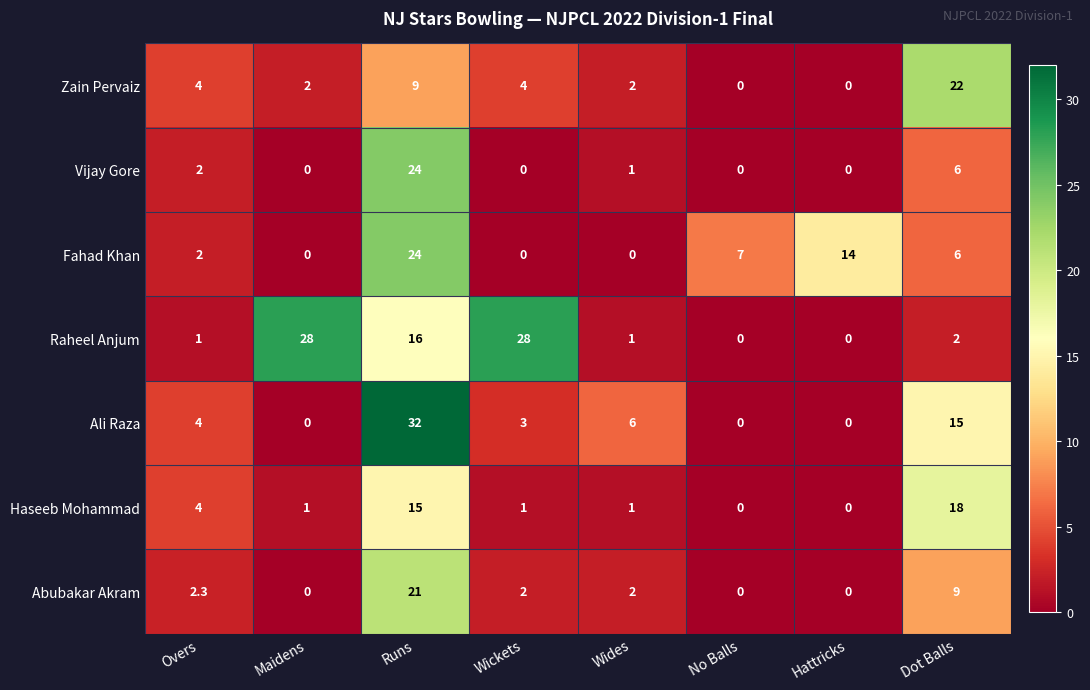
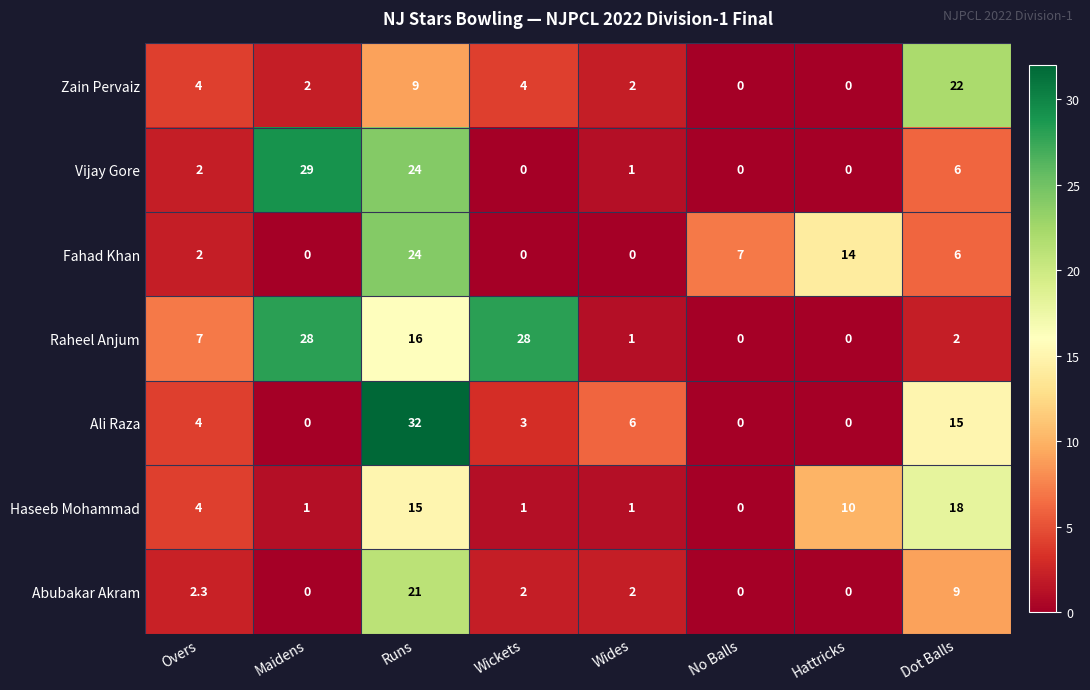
  {
    "Zain Pervaiz": {
      "Overs": 4,
      "Maidens": 2,
      "Runs": 9,
      "Wickets": 4,
      "Wides": 2,
      "No Balls": 0,
      "Hattricks": 0,
      "Dot Balls": 22
    },
    "Vijay Gore": {
      "Overs": 2,
-     "Maidens": 0,
+     "Maidens": 29,
      "Runs": 24,
      "Wickets": 0,
      "Wides": 1,
      "No Balls": 0,
      "Hattricks": 0,
      "Dot Balls": 6
    },
    "Fahad Khan": {
      "Overs": 2,
      "Maidens": 0,
      "Runs": 24,
      "Wickets": 0,
      "Wides": 0,
      "No Balls": 7,
      "Hattricks": 14,
      "Dot Balls": 6
    },
    "Raheel Anjum": {
-     "Overs": 1,
+     "Overs": 7,
      "Maidens": 28,
      "Runs": 16,
      "Wickets": 28,
      "Wides": 1,
      "No Balls": 0,
      "Hattricks": 0,
      "Dot Balls": 2
    },
    "Ali Raza": {
      "Overs": 4,
      "Maidens": 0,
      "Runs": 32,
      "Wickets": 3,
      "Wides": 6,
      "No Balls": 0,
      "Hattricks": 0,
      "Dot Balls": 15
    },
    "Haseeb Mohammad": {
      "Overs": 4,
      "Maidens": 1,
      "Runs": 15,
      "Wickets": 1,
      "Wides": 1,
      "No Balls": 0,
-     "Hattricks": 0,
+     "Hattricks": 10,
      "Dot Balls": 18
    },
    "Abubakar Akram": {
      "Overs": 2.3,
      "Maidens": 0,
      "Runs": 21,
      "Wickets": 2,
      "Wides": 2,
      "No Balls": 0,
      "Hattricks": 0,
      "Dot Balls": 9
    }
  }
